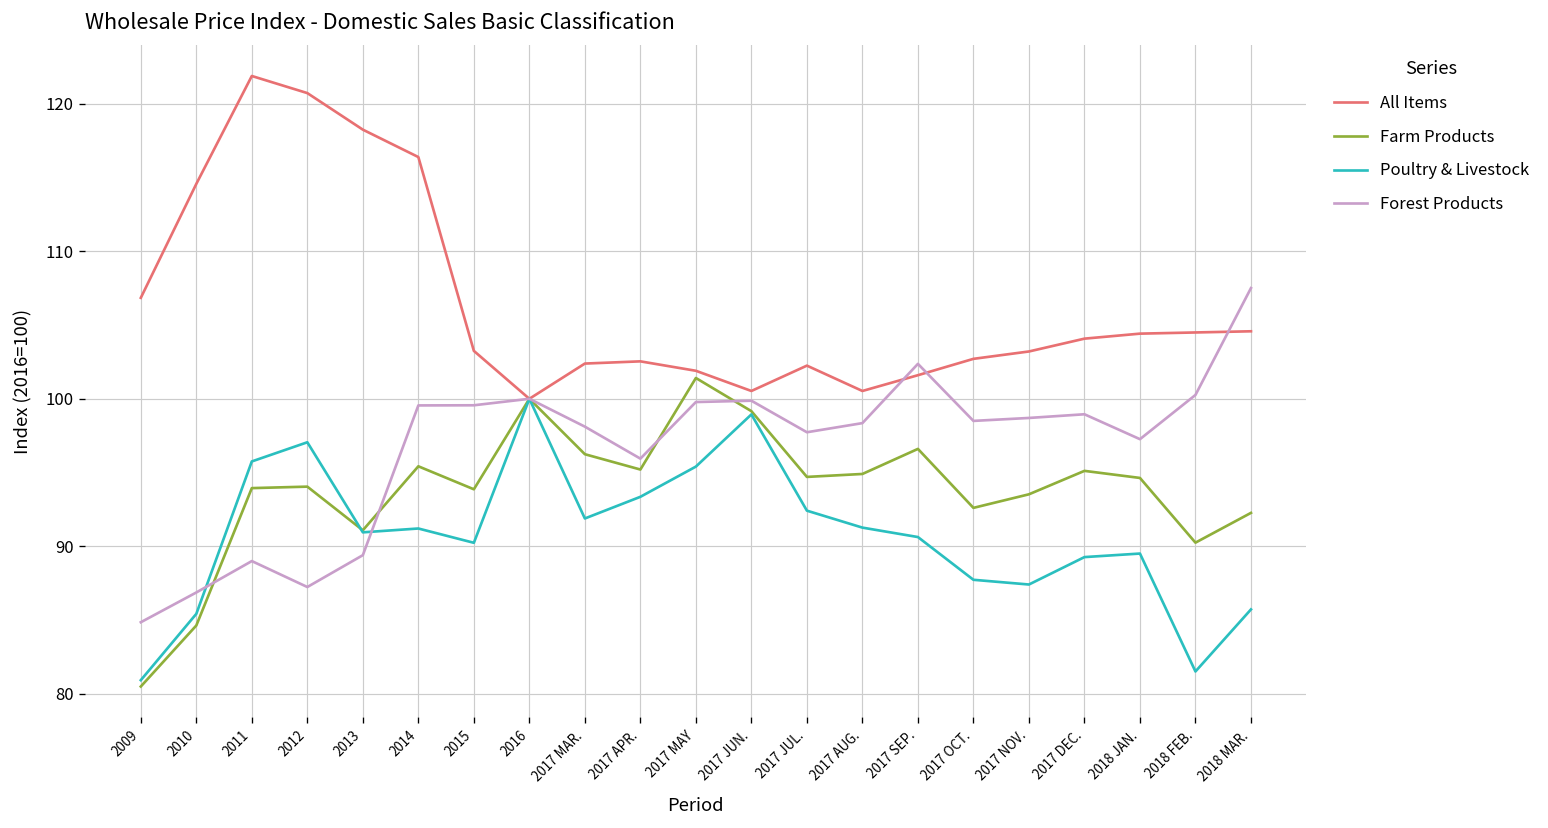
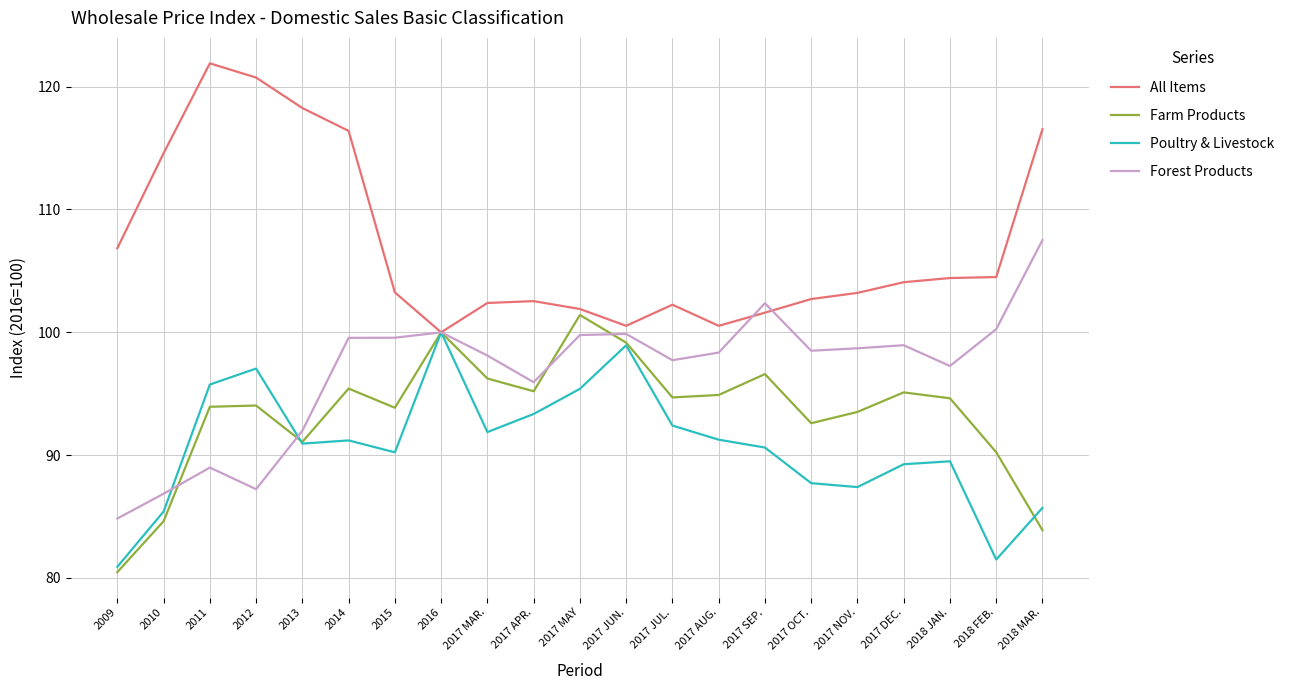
  {
    "All Items": {
      "2009": 106.9,
      "2010": 114.6,
      "2011": 121.9,
      "2012": 120.7,
      "2013": 118.3,
      "2014": 116.4,
      "2015": 103.3,
      "2017 MAR.": 102.4,
      "2017 APR.": 102.5,
      "2017 MAY": 101.9,
      "2017 JUN.": 100.5,
      "2017 JUL.": 102.3,
      "2017 AUG.": 100.5,
      "2017 SEP.": 101.6,
      "2017 OCT.": 102.7,
      "2017 NOV.": 103.2,
      "2017 DEC.": 104.1,
      "2018 JAN.": 104.4,
      "2018 FEB.": 104.5,
-     "2018 MAR.": 104.6
+     "2018 MAR.": 116.5
    },
    "Farm Products": {
      "2009": 80.5,
      "2010": 84.6,
      "2011": 93.9,
      "2012": 94.0,
      "2014": 95.4,
      "2015": 93.9,
      "2017 MAR.": 96.2,
      "2017 APR.": 95.2,
      "2017 MAY": 101.4,
      "2017 JUN.": 99.2,
      "2017 JUL.": 94.7,
      "2017 AUG.": 94.9,
      "2017 SEP.": 96.6,
      "2017 OCT.": 92.6,
      "2017 NOV.": 93.5,
      "2017 DEC.": 95.1,
      "2018 JAN.": 94.6,
      "2018 FEB.": 90.2,
-     "2018 MAR.": 92.3
+     "2018 MAR.": 83.9
    },
    "Poultry & Livestock": {
      "2009": 80.9,
      "2010": 85.4,
      "2011": 95.8,
      "2012": 97.1,
      "2014": 91.2,
      "2015": 90.2,
      "2017 MAR.": 91.9,
      "2017 APR.": 93.4,
      "2017 MAY": 95.4,
      "2017 JUN.": 98.9,
      "2017 JUL.": 92.4,
      "2017 AUG.": 91.3,
      "2017 SEP.": 90.6,
      "2017 OCT.": 87.7,
      "2017 NOV.": 87.4,
      "2017 DEC.": 89.3,
      "2018 JAN.": 89.5,
      "2018 FEB.": 81.5,
      "2018 MAR.": 85.7
    },
    "Forest Products": {
      "2009": 84.8,
      "2010": 86.9,
      "2011": 89.0,
      "2012": 87.2,
-     "2013": 89.4,
+     "2013": 92.0,
      "2014": 99.6,
      "2015": 99.6,
      "2017 MAR.": 98.1,
      "2017 APR.": 95.9,
      "2017 MAY": 99.8,
      "2017 JUN.": 99.9,
      "2017 JUL.": 97.7,
      "2017 AUG.": 98.4,
      "2017 SEP.": 102.4,
      "2017 OCT.": 98.5,
      "2017 NOV.": 98.7,
      "2017 DEC.": 99.0,
      "2018 JAN.": 97.3,
      "2018 FEB.": 100.3,
      "2018 MAR.": 107.5
    }
  }
